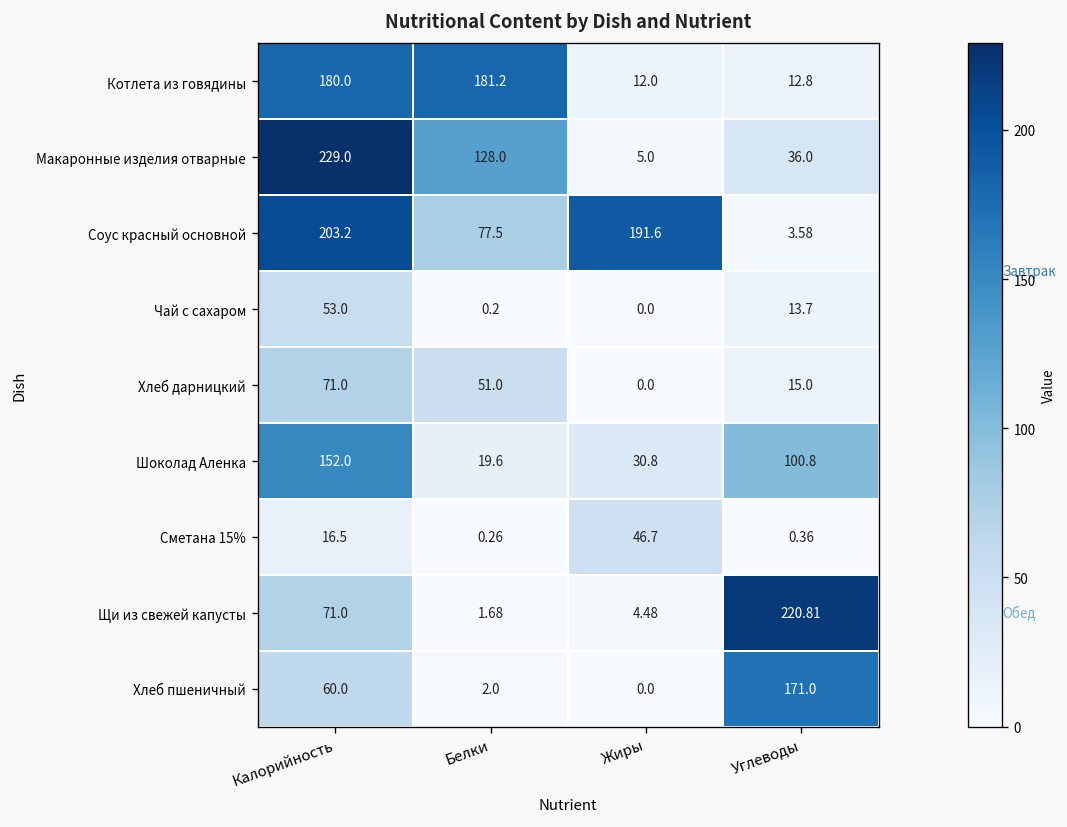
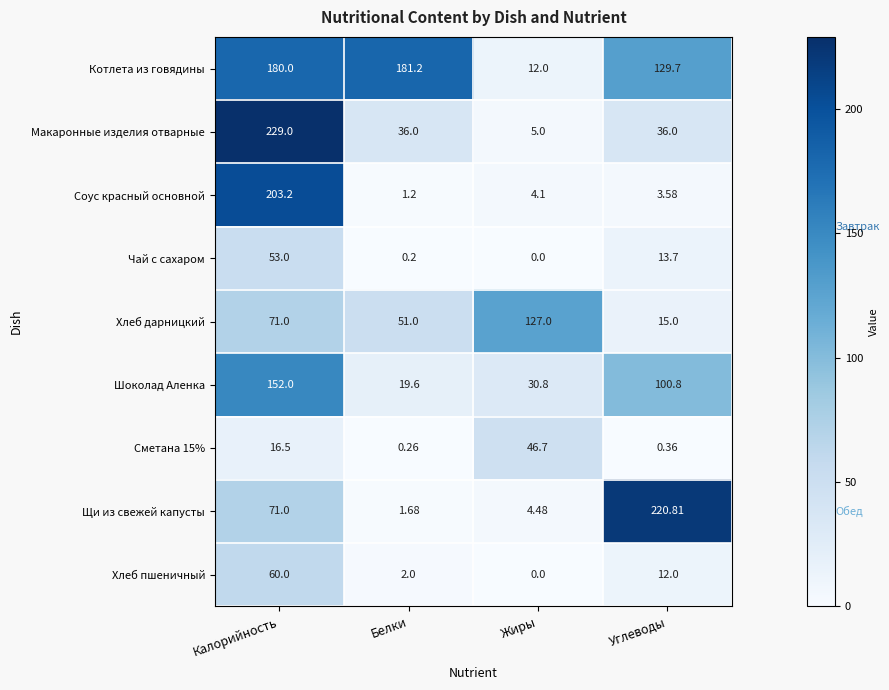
  {
    "Котлета из говядины": {
      "Калорийность": 180.0,
      "Белки": 181.2,
      "Жиры": 12.0,
-     "Углеводы": 12.8
+     "Углеводы": 129.7
    },
    "Макаронные изделия отварные": {
      "Калорийность": 229.0,
-     "Белки": 128.0,
+     "Белки": 36.0,
      "Жиры": 5.0,
      "Углеводы": 36.0
    },
    "Соус красный основной": {
      "Калорийность": 203.2,
-     "Белки": 77.5,
-     "Жиры": 191.6,
+     "Белки": 1.2,
+     "Жиры": 4.1,
      "Углеводы": 3.58
    },
    "Чай с сахаром": {
      "Калорийность": 53.0,
      "Белки": 0.2,
      "Жиры": 0.0,
      "Углеводы": 13.7
    },
    "Хлеб дарницкий": {
      "Калорийность": 71.0,
      "Белки": 51.0,
-     "Жиры": 0.0,
+     "Жиры": 127.0,
      "Углеводы": 15.0
    },
    "Шоколад Аленка": {
      "Калорийность": 152.0,
      "Белки": 19.6,
      "Жиры": 30.8,
      "Углеводы": 100.8
    },
    "Сметана 15%": {
      "Калорийность": 16.5,
      "Белки": 0.26,
      "Жиры": 46.7,
      "Углеводы": 0.36
    },
    "Щи из свежей капусты": {
      "Калорийность": 71.0,
      "Белки": 1.68,
      "Жиры": 4.48,
      "Углеводы": 220.81
    },
    "Хлеб пшеничный": {
      "Калорийность": 60.0,
      "Белки": 2.0,
      "Жиры": 0.0,
-     "Углеводы": 171.0
+     "Углеводы": 12.0
    }
  }
